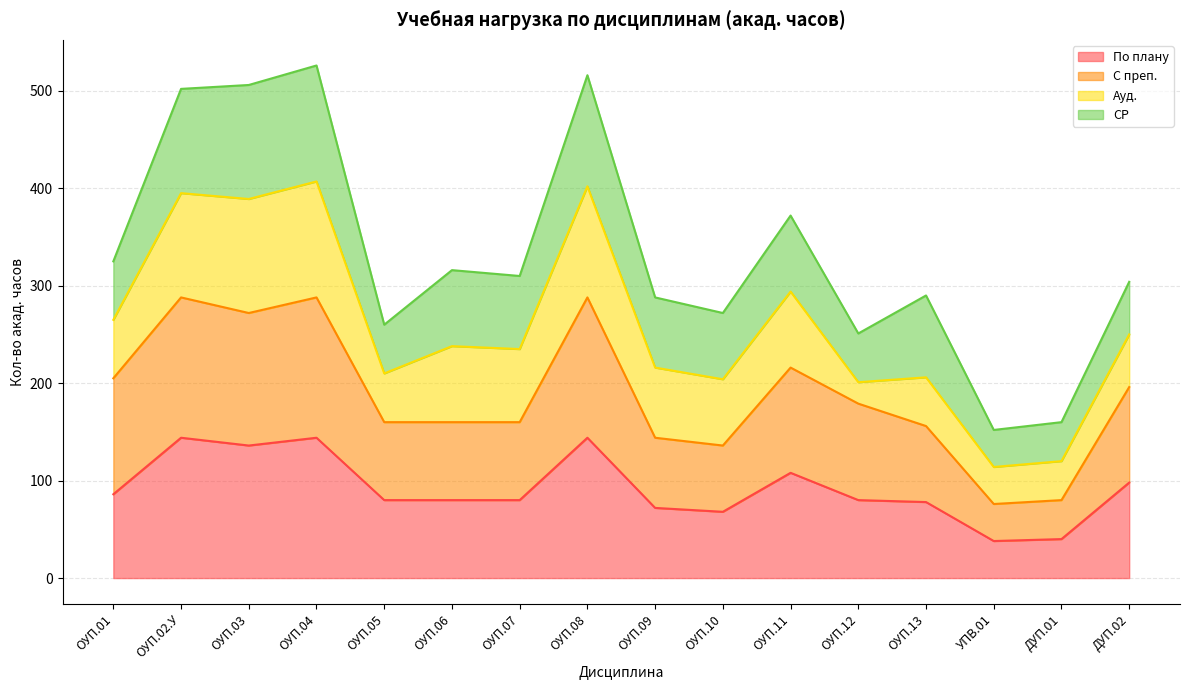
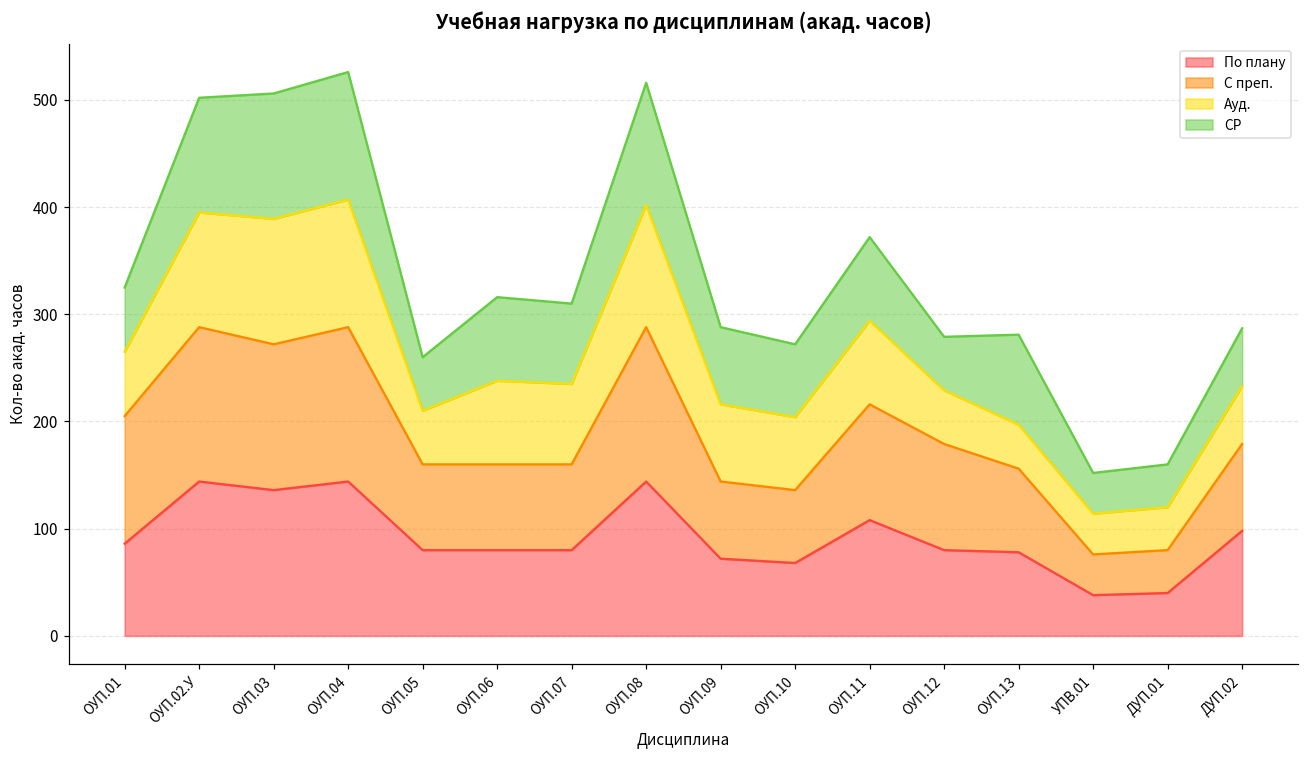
  {
    "По плану": {
      "ОУП.01": 90,
      "ОУП.02.У": 140,
      "ОУП.03": 140,
      "ОУП.04": 140,
      "ОУП.05": 80,
      "ОУП.06": 80,
      "ОУП.07": 80,
      "ОУП.08": 140,
      "ОУП.09": 70,
      "ОУП.10": 70,
      "ОУП.11": 110,
      "ОУП.12": 80,
      "ОУП.13": 80,
      "УПВ.01": 40,
      "ДУП.01": 40,
      "ДУП.02": 100
    },
    "С преп.": {
      "ОУП.01": 120,
      "ОУП.02.У": 140,
      "ОУП.03": 140,
      "ОУП.04": 140,
      "ОУП.05": 80,
      "ОУП.06": 80,
      "ОУП.07": 80,
      "ОУП.08": 140,
      "ОУП.09": 70,
      "ОУП.10": 70,
      "ОУП.11": 110,
      "ОУП.12": 100,
      "ОУП.13": 80,
      "УПВ.01": 40,
      "ДУП.01": 40,
-     "ДУП.02": 100
+     "ДУП.02": 80
    },
    "Ауд.": {
      "ОУП.01": 60,
      "ОУП.02.У": 110,
      "ОУП.03": 120,
      "ОУП.04": 120,
      "ОУП.05": 50,
      "ОУП.06": 80,
      "ОУП.07": 80,
      "ОУП.08": 110,
      "ОУП.09": 70,
      "ОУП.10": 70,
      "ОУП.11": 80,
-     "ОУП.12": 20,
-     "ОУП.13": 50,
+     "ОУП.12": 50,
+     "ОУП.13": 40,
      "УПВ.01": 40,
      "ДУП.01": 40,
      "ДУП.02": 50
    },
    "СР": {
      "ОУП.01": 60,
      "ОУП.02.У": 110,
      "ОУП.03": 120,
      "ОУП.04": 120,
      "ОУП.05": 50,
      "ОУП.06": 80,
      "ОУП.07": 80,
      "ОУП.08": 110,
      "ОУП.09": 70,
      "ОУП.10": 70,
      "ОУП.11": 80,
      "ОУП.12": 50,
      "ОУП.13": 80,
      "УПВ.01": 40,
      "ДУП.01": 40,
      "ДУП.02": 50
    }
  }
